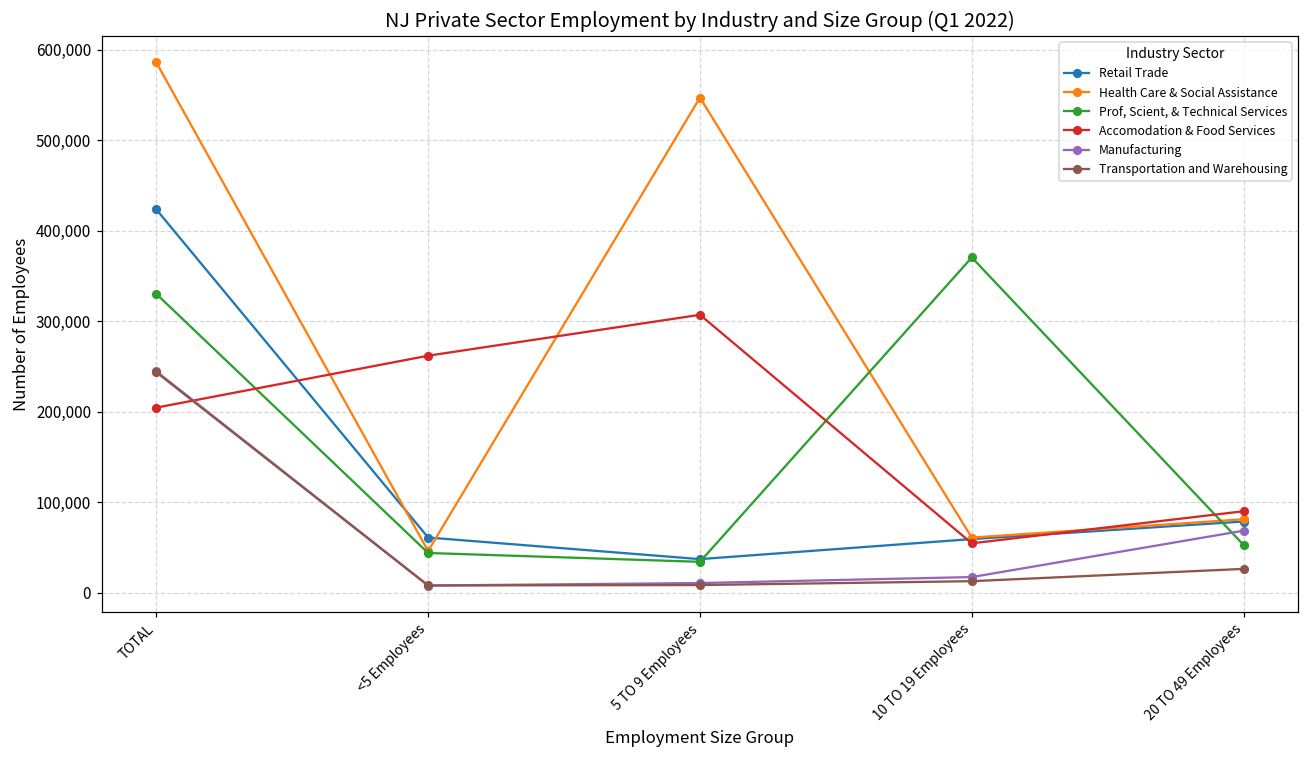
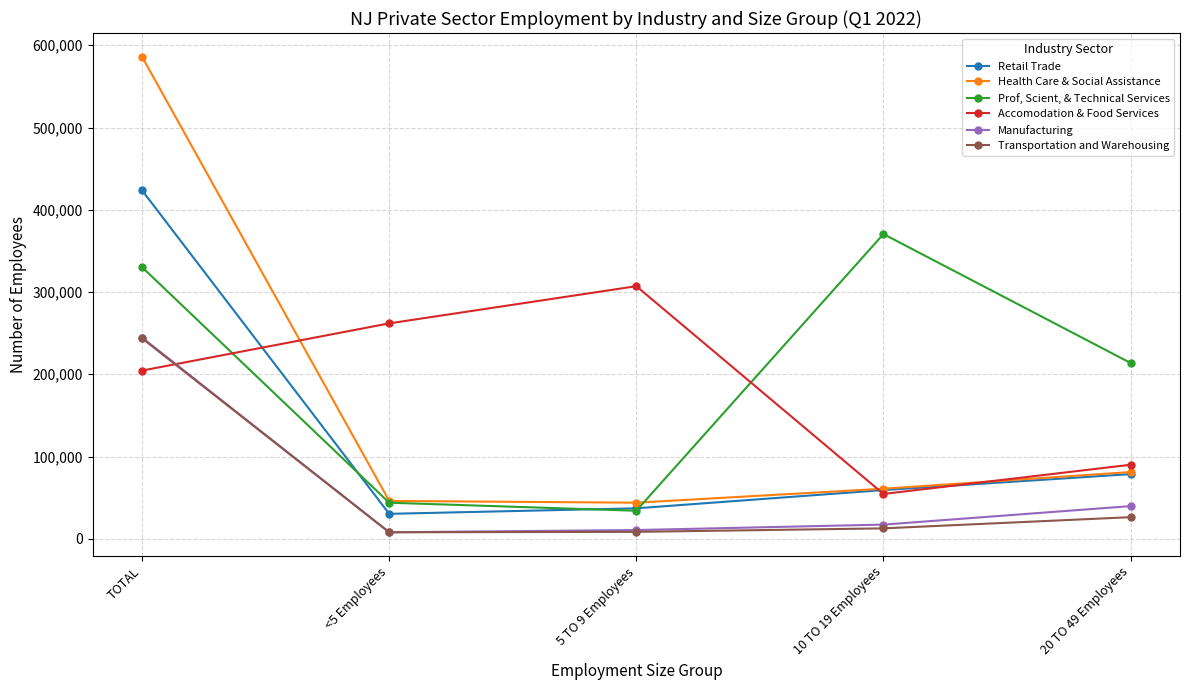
  {
    "Retail Trade": {
      "TOTAL": "420,000",
-     "<5 Employees": "60,000"
+     "<5 Employees": "30,000"
    },
    "Health Care & Social Assistance": {
      "TOTAL": "590,000",
-     "5 TO 9 Employees": "550,000"
+     "5 TO 9 Employees": "40,000"
    },
    "Prof, Scient, & Technical Services": {
      "TOTAL": "330,000",
      "10 TO 19 Employees": "370,000",
-     "20 TO 49 Employees": "50,000"
+     "20 TO 49 Employees": "210,000"
    },
    "Accomodation & Food Services": {
      "TOTAL": "200,000",
      "<5 Employees": "260,000",
      "5 TO 9 Employees": "310,000",
      "10 TO 19 Employees": "50,000",
      "20 TO 49 Employees": "90,000"
    },
    "Manufacturing": {
      "10 TO 19 Employees": "20,000",
-     "20 TO 49 Employees": "70,000"
+     "20 TO 49 Employees": "40,000"
    },
    "Transportation and Warehousing": {
      "10 TO 19 Employees": "10,000",
      "20 TO 49 Employees": "30,000"
    }
  }
